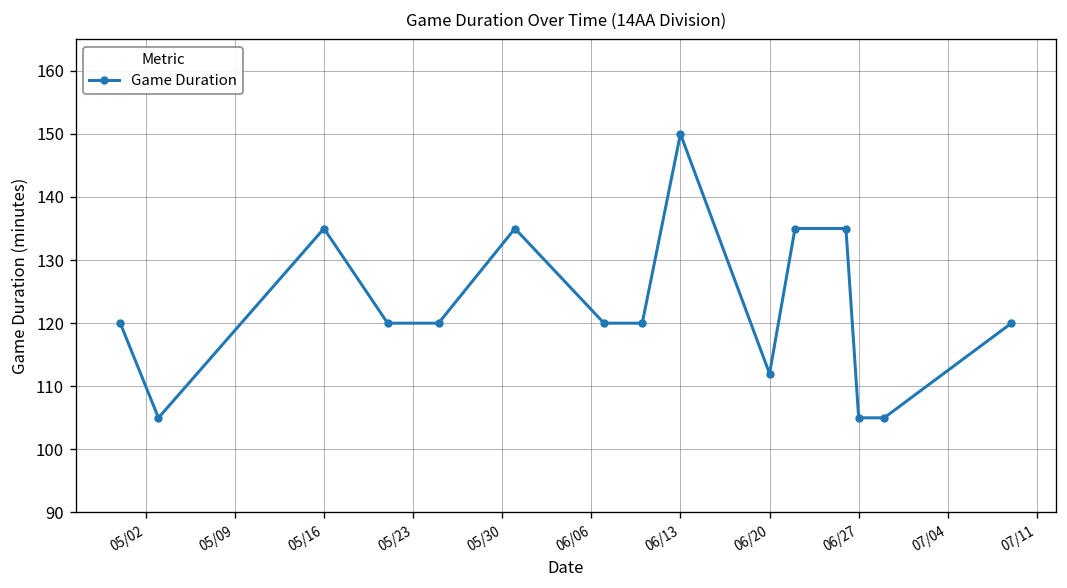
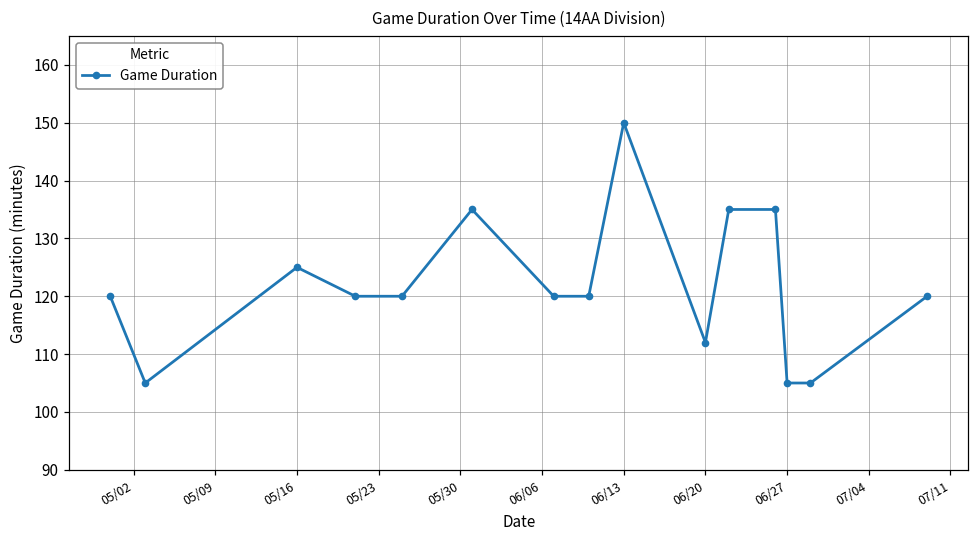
  {
-   "05/16": 135,
+   "05/16": 125,
    "06/13": 150,
    "06/20": 112,
    "06/27": 105
  }
